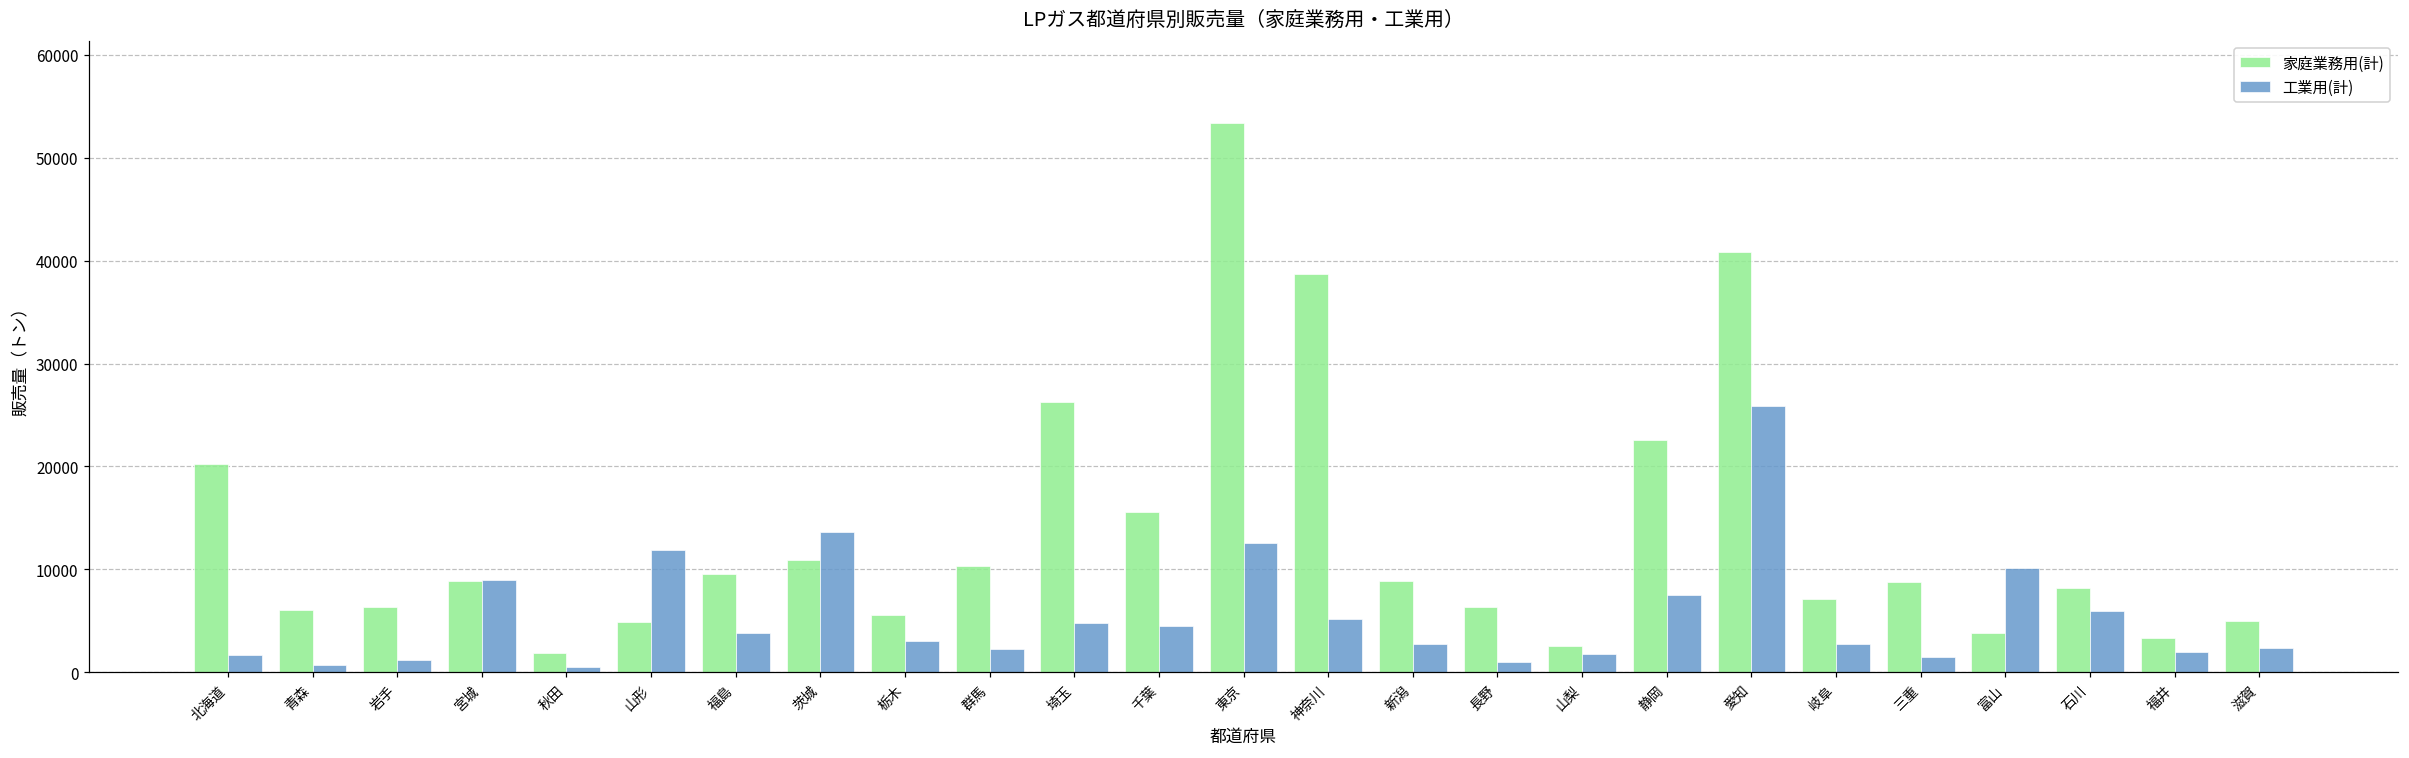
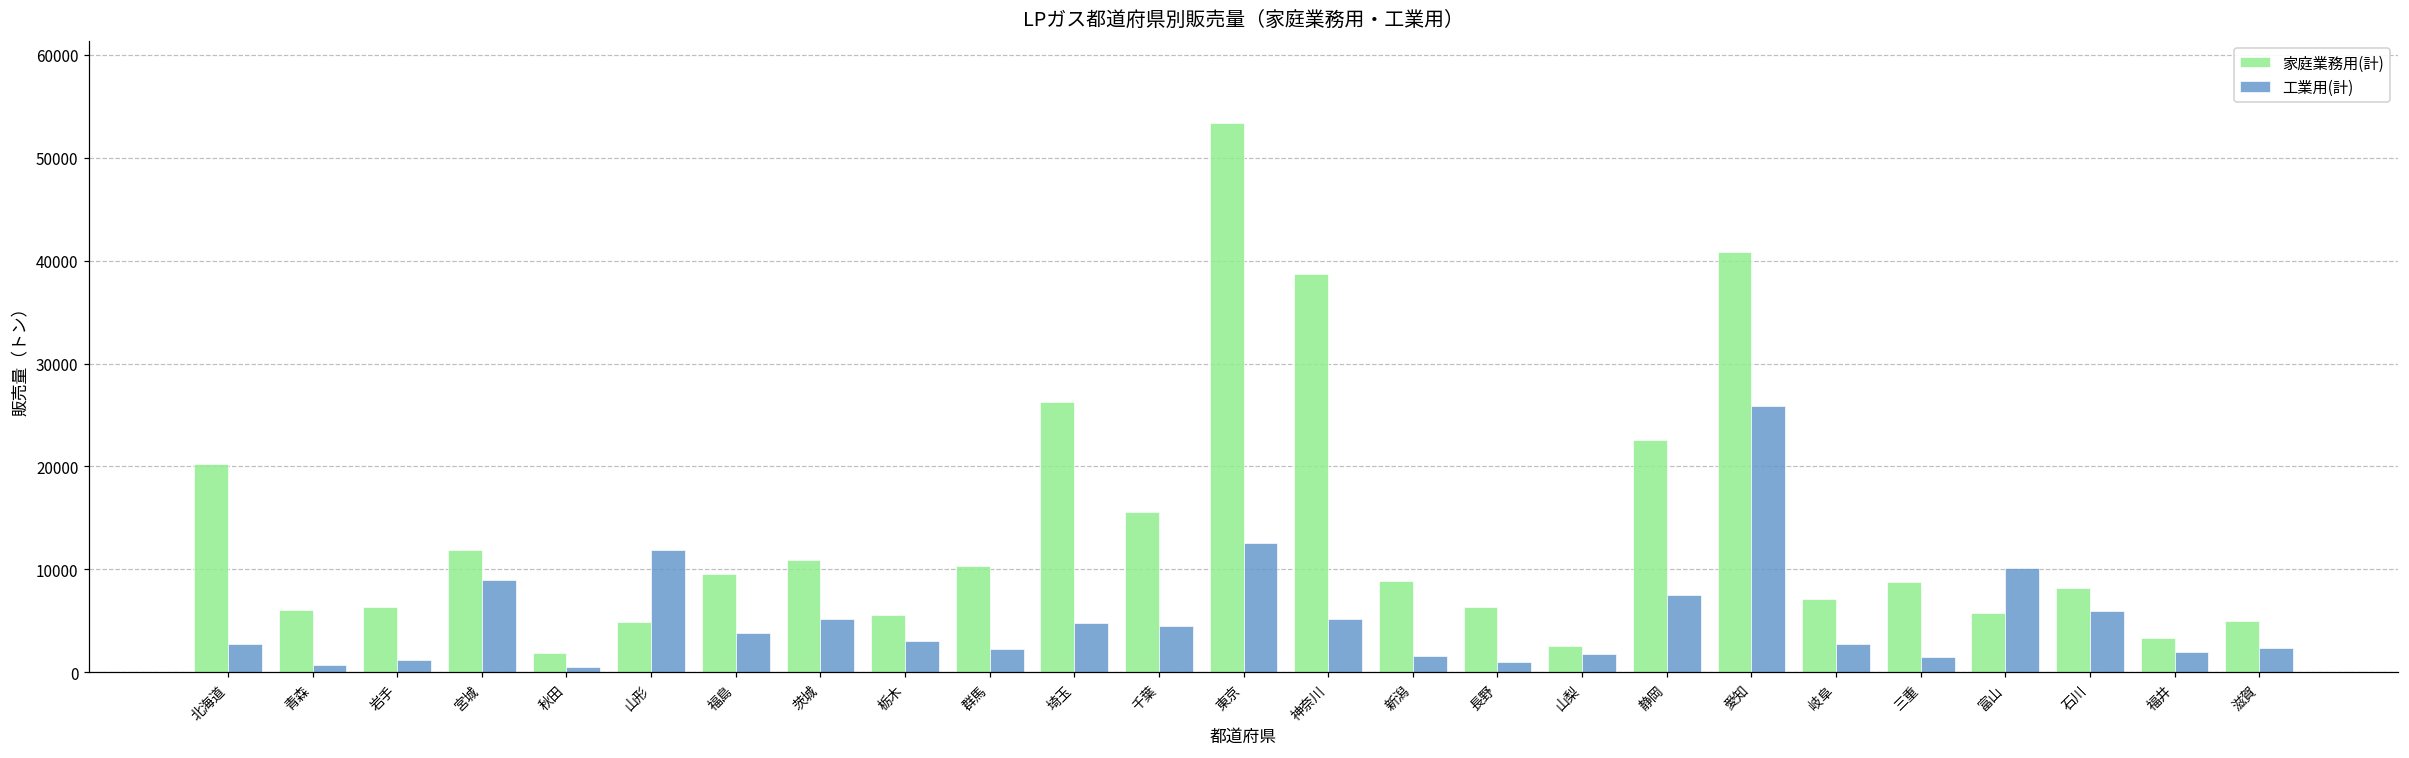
  {
    "家庭業務用(計)": {
      "北海道": 20000,
      "青森": 6000,
      "岩手": 6000,
-     "宮城": 9000,
+     "宮城": 12000,
      "秋田": 2000,
      "山形": 5000,
      "福島": 10000,
      "茨城": 11000,
      "栃木": 6000,
      "群馬": 10000,
      "埼玉": 26000,
      "千葉": 16000,
      "東京": 53000,
      "神奈川": 39000,
      "新潟": 9000,
      "長野": 6000,
      "山梨": 3000,
      "静岡": 23000,
      "愛知": 41000,
      "岐阜": 7000,
      "三重": 9000,
-     "富山": 4000,
+     "富山": 6000,
      "石川": 8000,
      "福井": 3000,
      "滋賀": 5000
    },
    "工業用(計)": {
-     "北海道": 2000,
+     "北海道": 3000,
      "青森": 1000,
      "岩手": 1000,
      "宮城": 9000,
      "秋田": 0,
      "山形": 12000,
      "福島": 4000,
-     "茨城": 14000,
+     "茨城": 5000,
      "栃木": 3000,
      "群馬": 2000,
      "埼玉": 5000,
      "千葉": 4000,
      "東京": 13000,
      "神奈川": 5000,
-     "新潟": 3000,
+     "新潟": 2000,
      "長野": 1000,
      "山梨": 2000,
      "静岡": 7000,
      "愛知": 26000,
      "岐阜": 3000,
      "三重": 2000,
      "富山": 10000,
      "石川": 6000,
      "福井": 2000,
      "滋賀": 2000
    }
  }
